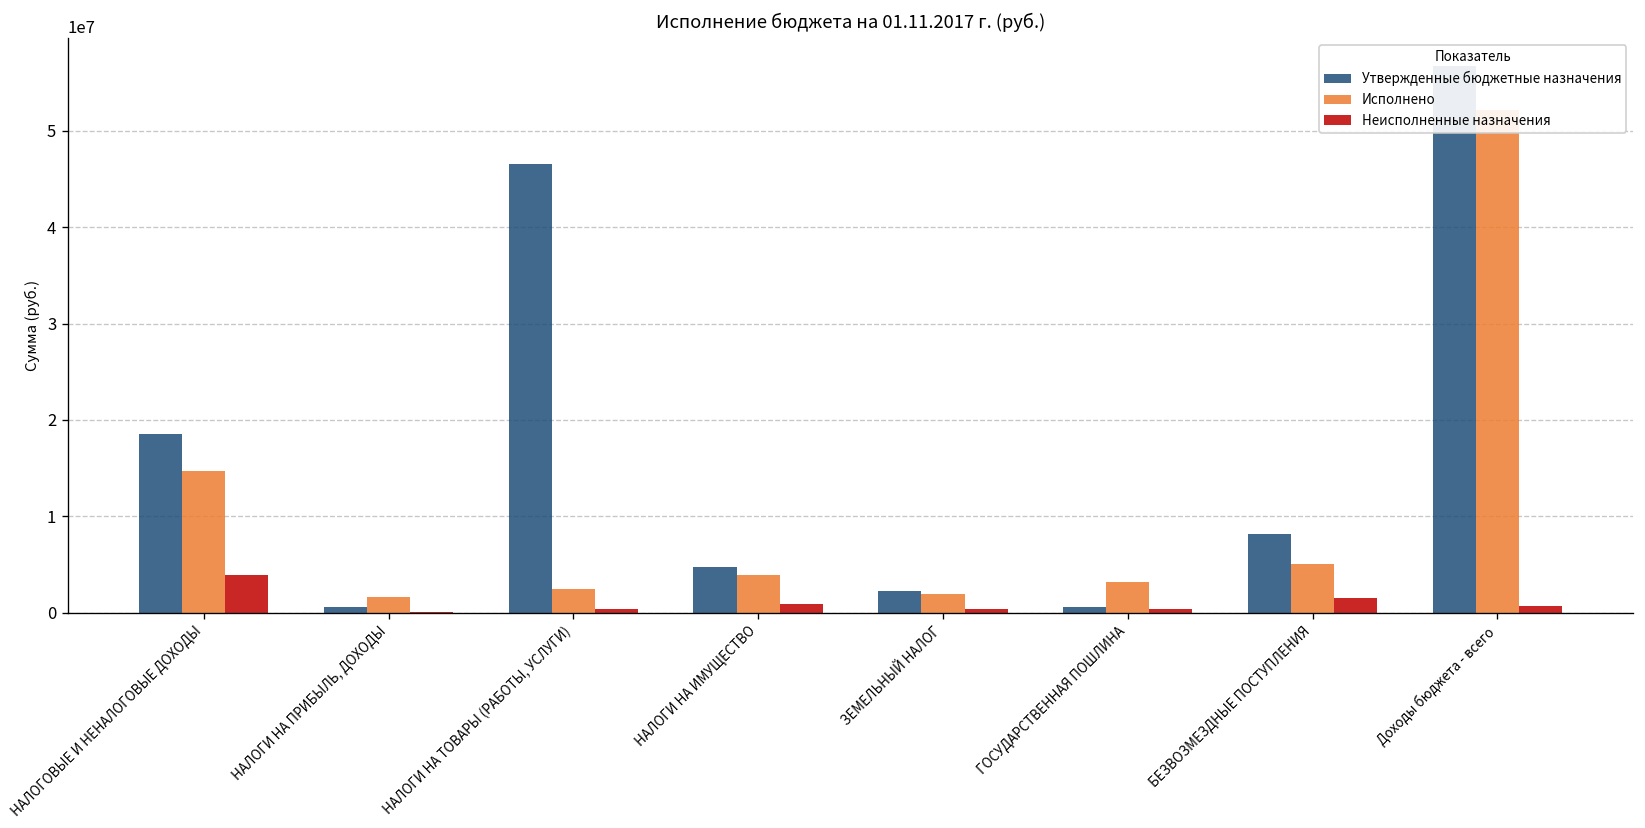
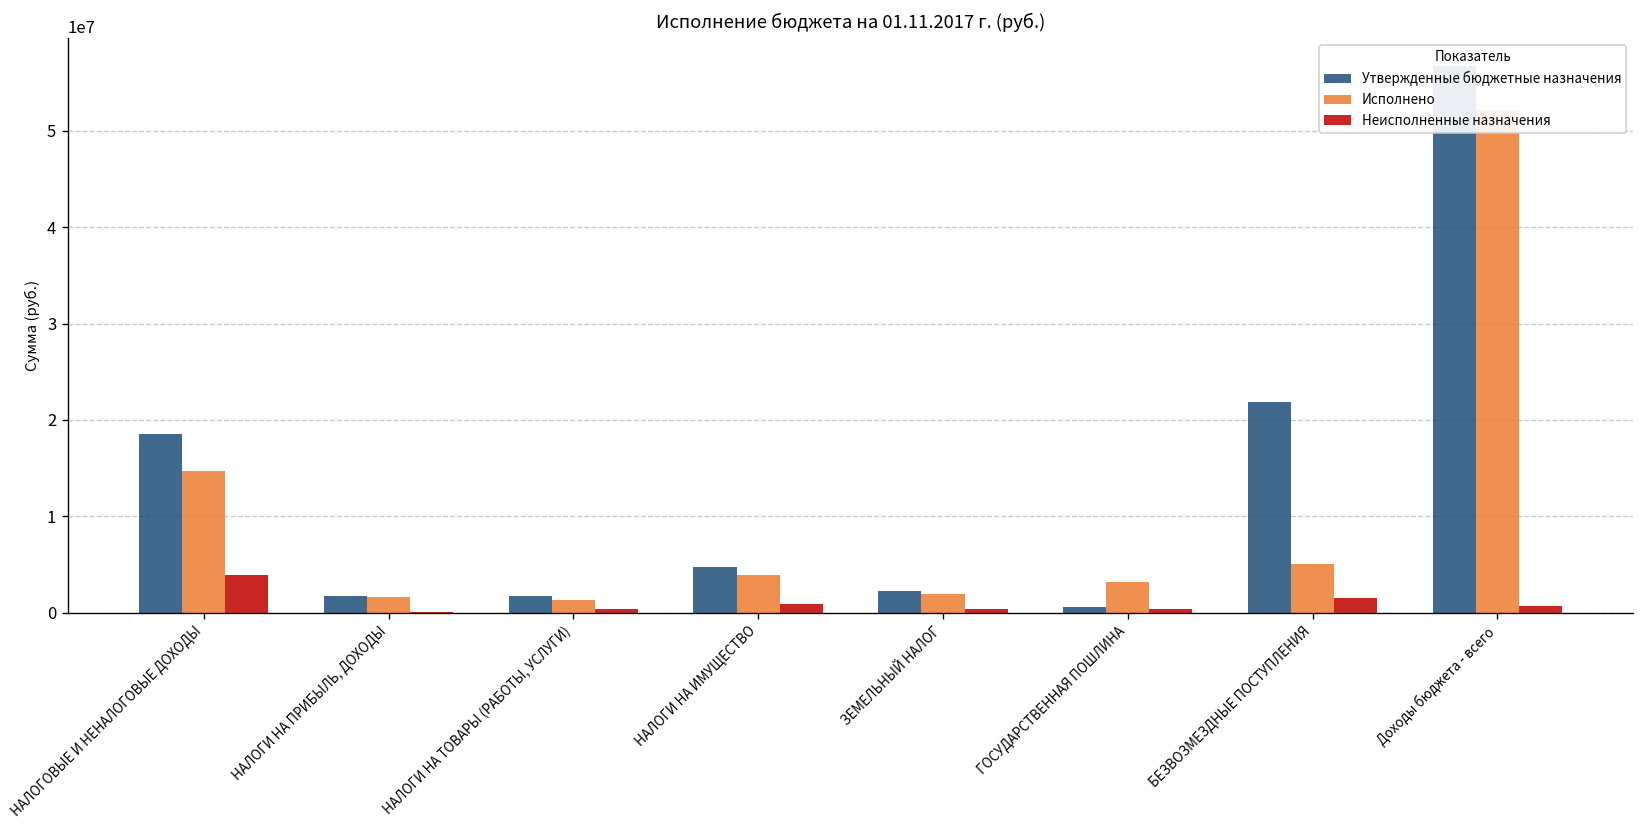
  {
    "Утвержденные бюджетные назначения": {
      "НАЛОГОВЫЕ И НЕНАЛОГОВЫЕ ДОХОДЫ": 18000000,
-     "НАЛОГИ НА ПРИБЫЛЬ, ДОХОДЫ": 1000000,
-     "НАЛОГИ НА ТОВАРЫ (РАБОТЫ, УСЛУГИ)": 47000000,
+     "НАЛОГИ НА ПРИБЫЛЬ, ДОХОДЫ": 2000000,
+     "НАЛОГИ НА ТОВАРЫ (РАБОТЫ, УСЛУГИ)": 2000000,
      "НАЛОГИ НА ИМУЩЕСТВО": 5000000,
      "ЗЕМЕЛЬНЫЙ НАЛОГ": 2000000,
      "ГОСУДАРСТВЕННАЯ ПОШЛИНА": 1000000,
-     "БЕЗВОЗМЕЗДНЫЕ ПОСТУПЛЕНИЯ": 8000000
+     "БЕЗВОЗМЕЗДНЫЕ ПОСТУПЛЕНИЯ": 22000000
    },
    "Исполнено": {
      "НАЛОГОВЫЕ И НЕНАЛОГОВЫЕ ДОХОДЫ": 15000000,
      "НАЛОГИ НА ПРИБЫЛЬ, ДОХОДЫ": 2000000,
-     "НАЛОГИ НА ТОВАРЫ (РАБОТЫ, УСЛУГИ)": 2000000,
+     "НАЛОГИ НА ТОВАРЫ (РАБОТЫ, УСЛУГИ)": 1000000,
      "НАЛОГИ НА ИМУЩЕСТВО": 4000000,
      "ЗЕМЕЛЬНЫЙ НАЛОГ": 2000000,
      "ГОСУДАРСТВЕННАЯ ПОШЛИНА": 3000000,
      "БЕЗВОЗМЕЗДНЫЕ ПОСТУПЛЕНИЯ": 5000000
    },
    "Неисполненные назначения": {
      "НАЛОГОВЫЕ И НЕНАЛОГОВЫЕ ДОХОДЫ": 4000000,
      "НАЛОГИ НА ТОВАРЫ (РАБОТЫ, УСЛУГИ)": 0,
      "НАЛОГИ НА ИМУЩЕСТВО": 1000000,
      "ЗЕМЕЛЬНЫЙ НАЛОГ": 0,
      "ГОСУДАРСТВЕННАЯ ПОШЛИНА": 0,
      "БЕЗВОЗМЕЗДНЫЕ ПОСТУПЛЕНИЯ": 1000000,
      "Доходы бюджета - всего": 1000000
    }
  }
